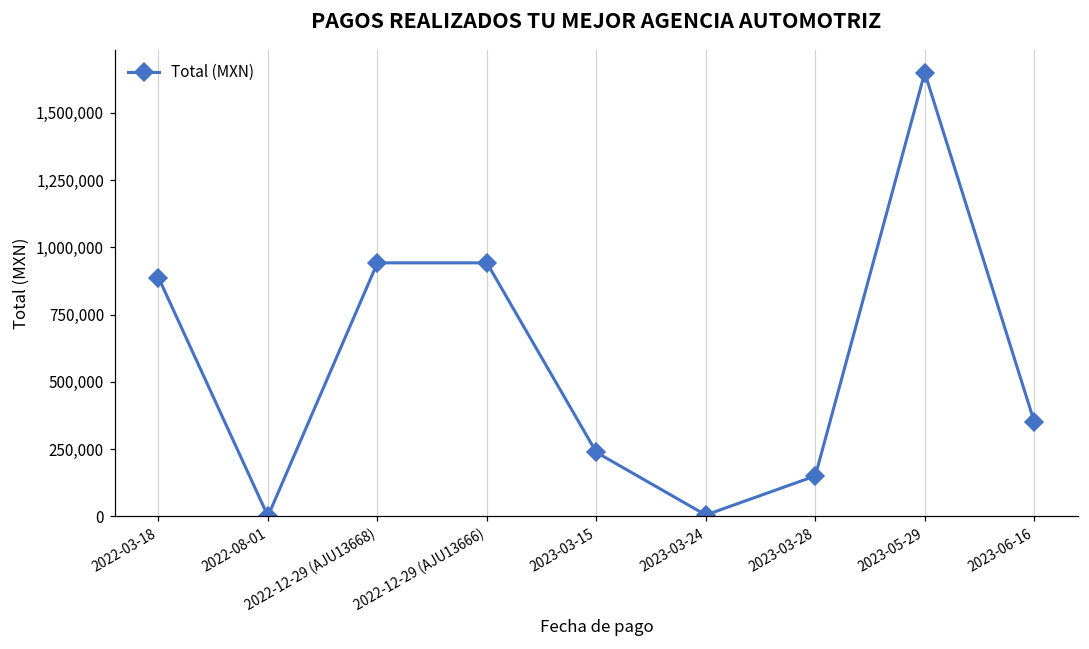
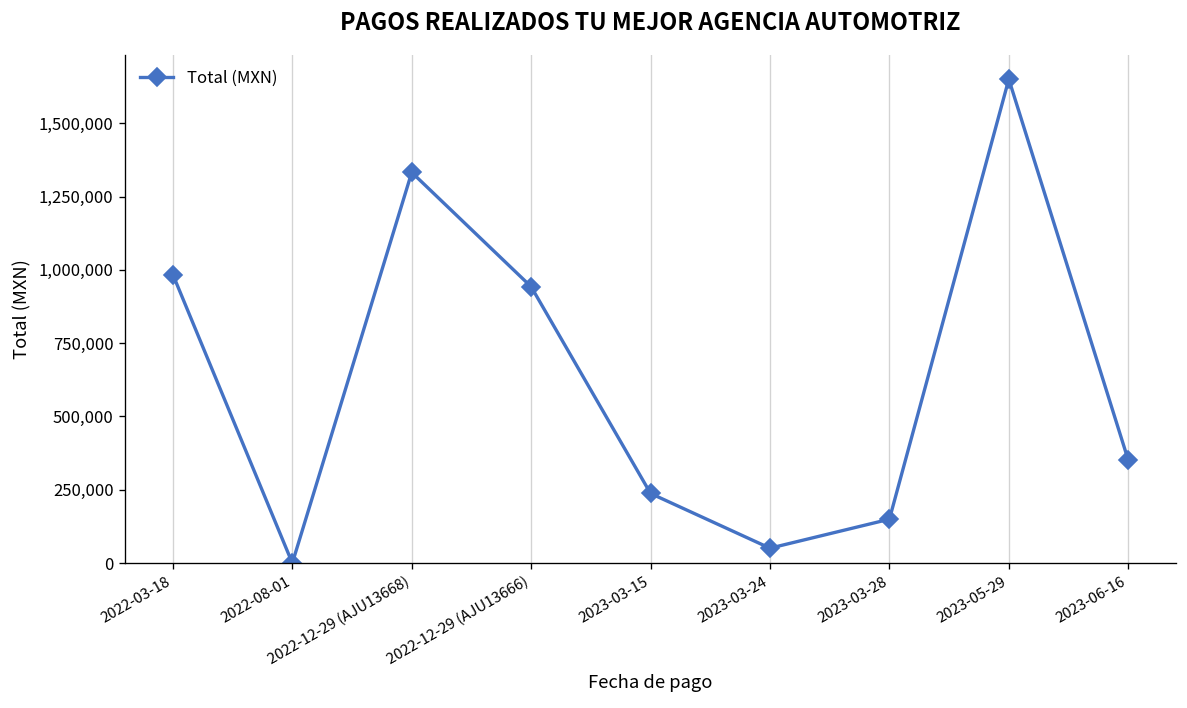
  {
-   "2022-03-18": "890,000",
+   "2022-03-18": "980,000",
    "2022-08-01": "0",
-   "2022-12-29 (AJU13668)": "940,000",
+   "2022-12-29 (AJU13668)": "1,330,000",
    "2022-12-29 (AJU13666)": "940,000",
    "2023-03-15": "240,000",
-   "2023-03-24": "0",
+   "2023-03-24": "50,000",
    "2023-03-28": "150,000",
    "2023-05-29": "1,650,000",
    "2023-06-16": "350,000"
  }
